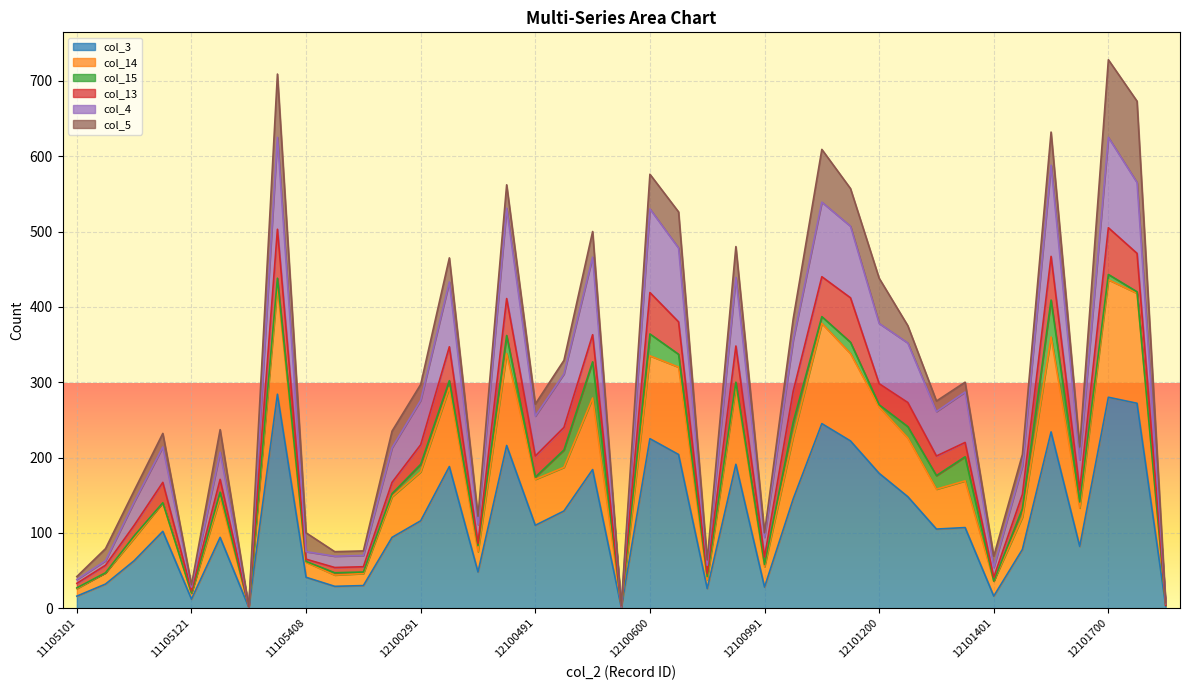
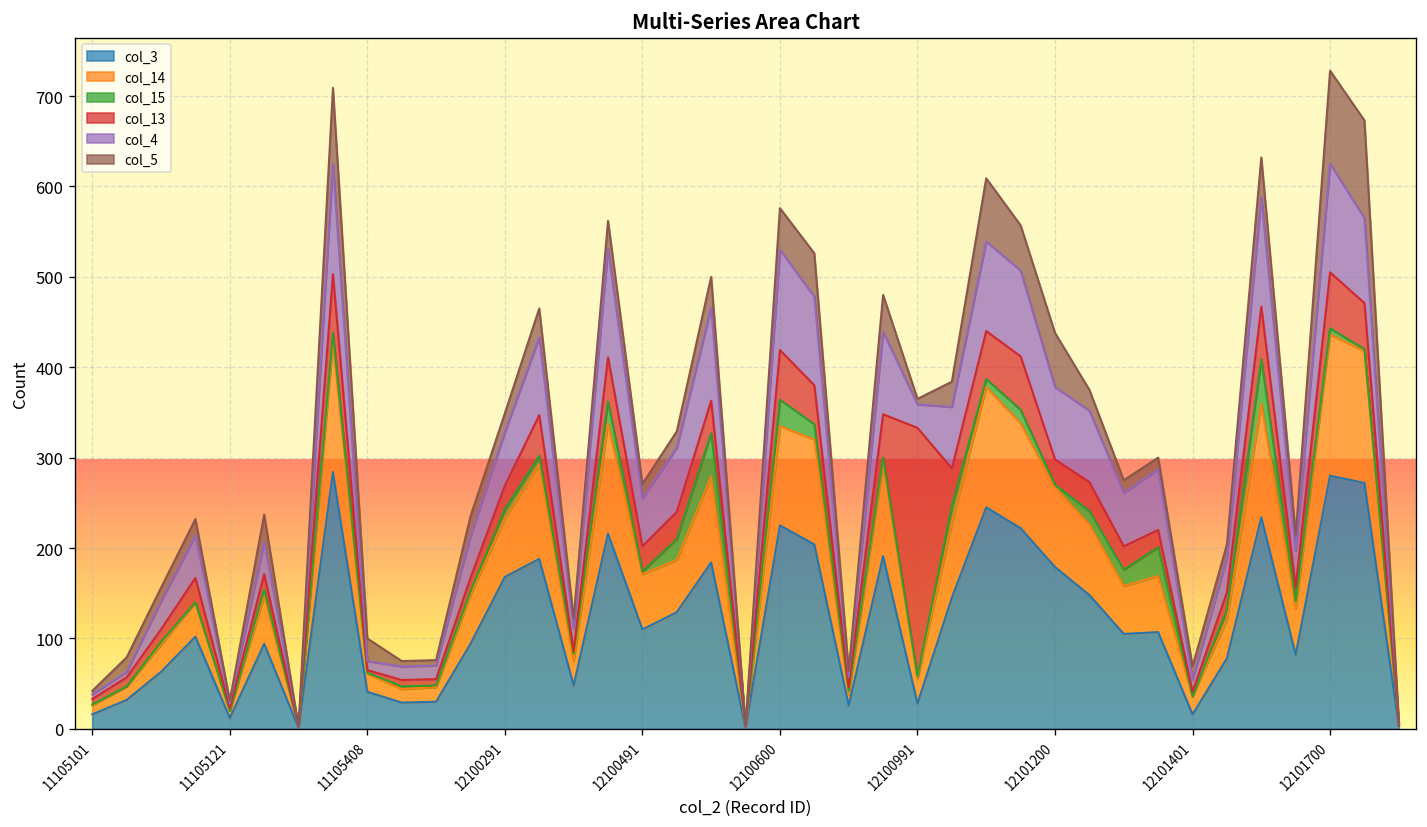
  {
    "col_3": {
      "11105101": 20,
      "11105121": 10,
      "11105408": 40,
-     "12100291": 120,
+     "12100291": 170,
      "12100491": 110,
      "12100600": 230,
      "12100991": 30,
      "12101200": 180,
      "12101401": 20,
      "12101700": 280
    },
    "col_14": {
      "12100291": 70,
      "12100600": 110,
      "12101700": 160
    },
    "col_15": {
      "12100291": 10,
      "12100600": 30,
      "12101700": 10
    },
    "col_13": {
      "11105101": 10,
      "12100291": 30,
      "12100491": 30,
      "12100600": 60,
-     "12100991": 10,
+     "12100991": 280,
      "12101200": 30,
      "12101401": 10,
      "12101700": 60
    },
    "col_4": {
      "11105101": 10,
      "11105408": 10,
      "12100291": 60,
      "12100491": 50,
      "12100600": 110,
      "12100991": 30,
      "12101200": 80,
      "12101401": 10,
      "12101700": 120
    },
    "col_5": {
      "11105101": 0,
      "11105408": 30,
      "12100291": 20,
      "12100491": 20,
      "12100600": 50,
      "12100991": 10,
      "12101200": 60,
      "12101401": 20,
      "12101700": 100
    }
  }
